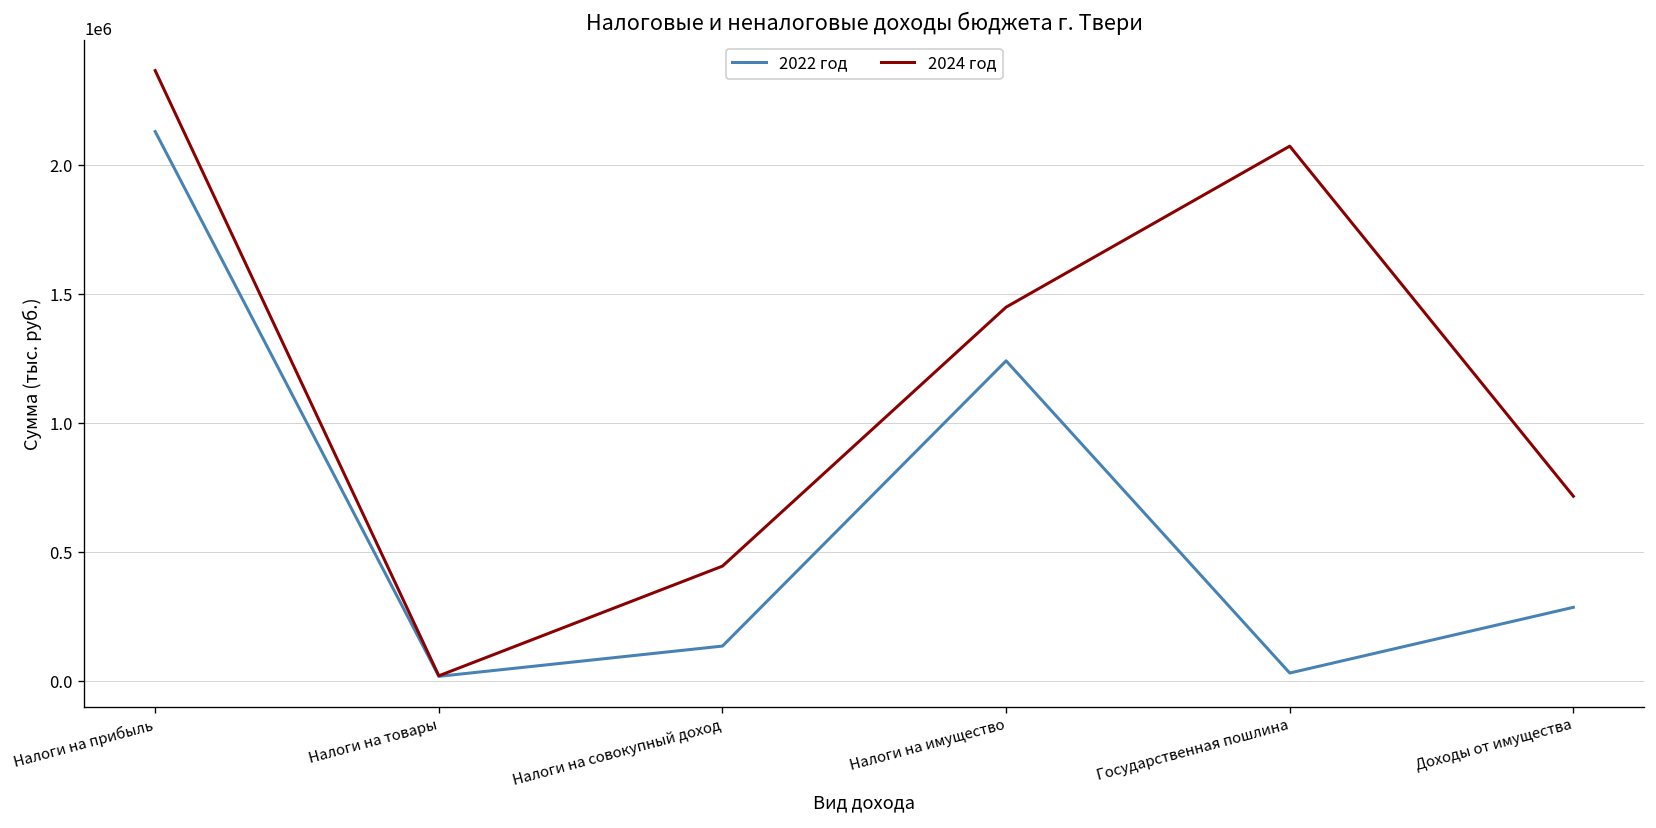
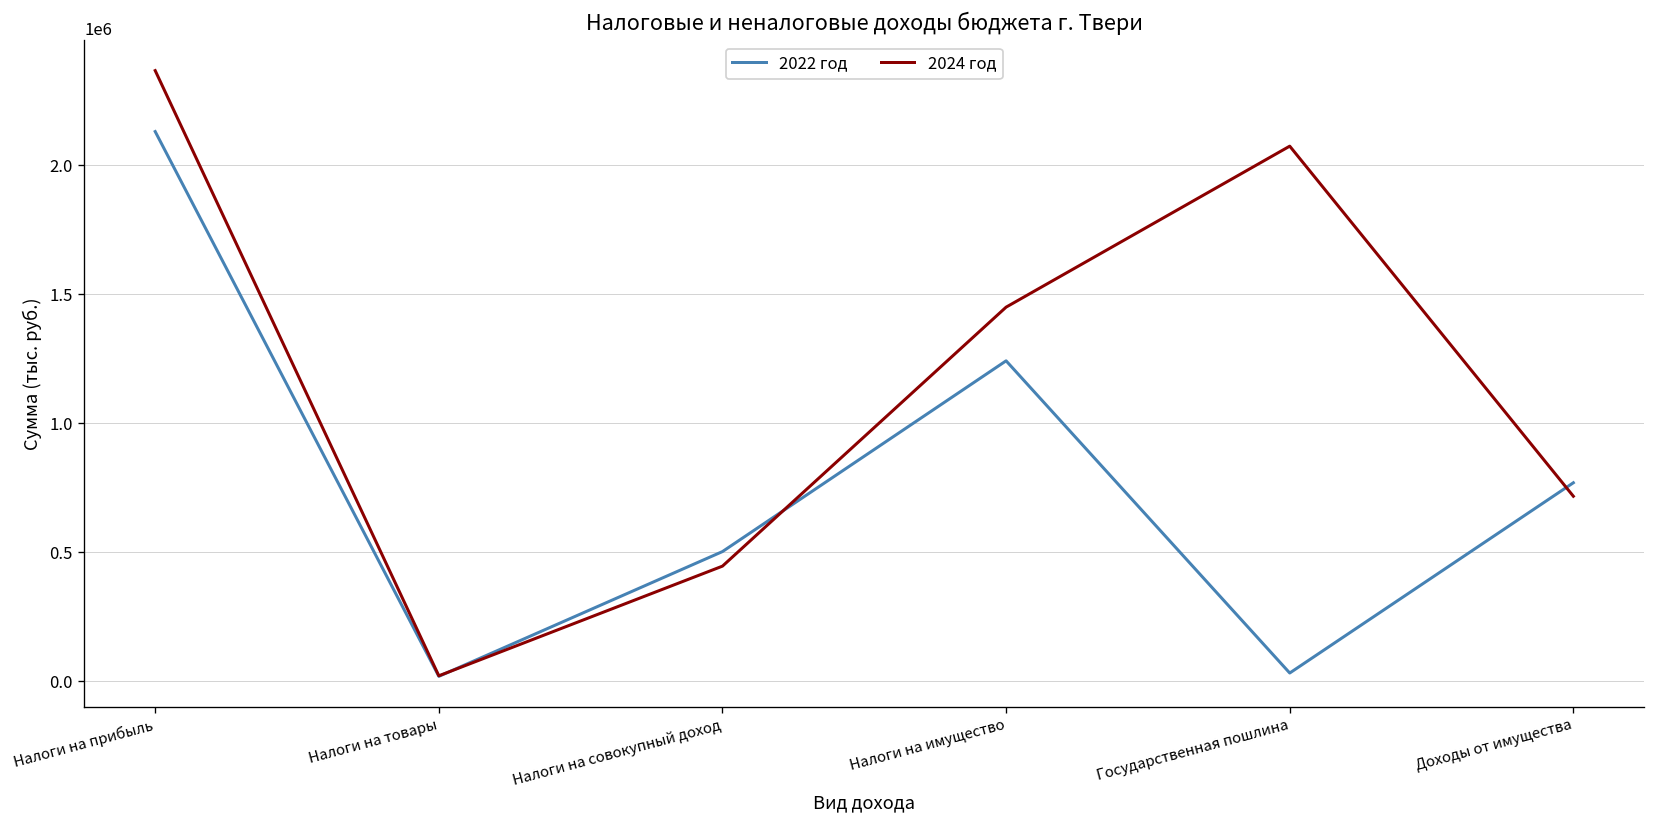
  {
    "2022 год": {
      "Налоги на прибыль": 2130000,
-     "Налоги на совокупный доход": 140000,
+     "Налоги на совокупный доход": 500000,
      "Налоги на имущество": 1240000,
      "Государственная пошлина": 30000,
-     "Доходы от имущества": 290000
+     "Доходы от имущества": 770000
    },
    "2024 год": {
      "Налоги на прибыль": 2370000,
      "Налоги на совокупный доход": 450000,
      "Налоги на имущество": 1450000,
      "Государственная пошлина": 2070000,
      "Доходы от имущества": 720000
    }
  }
